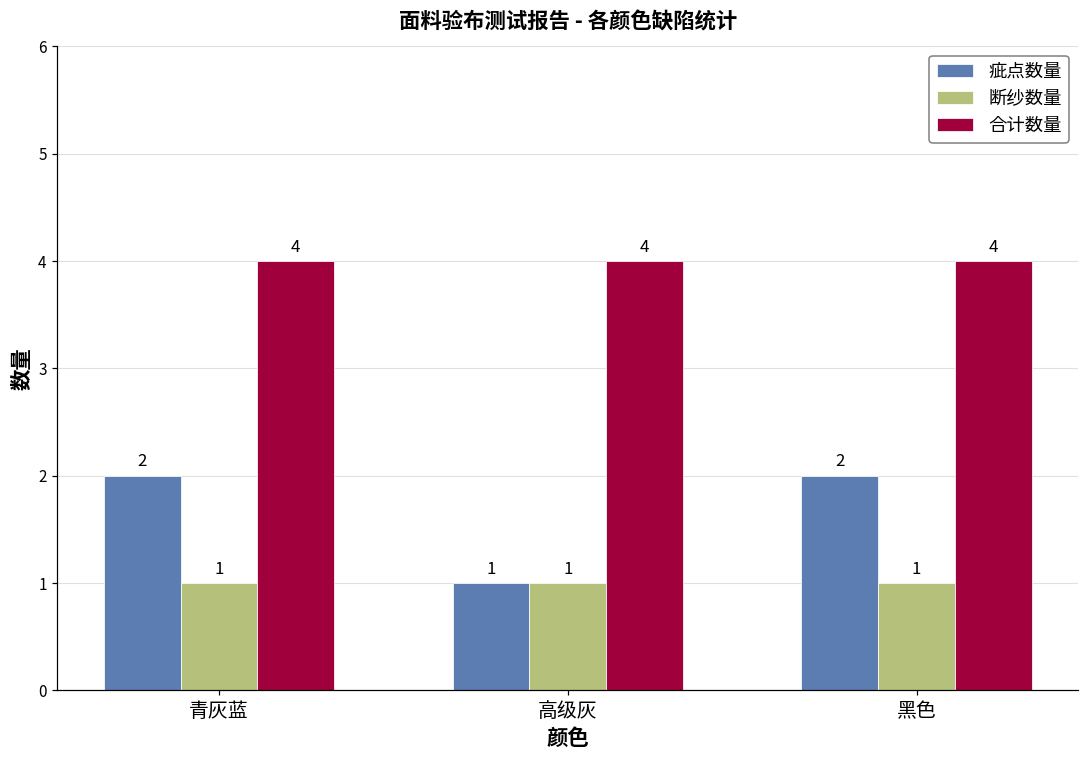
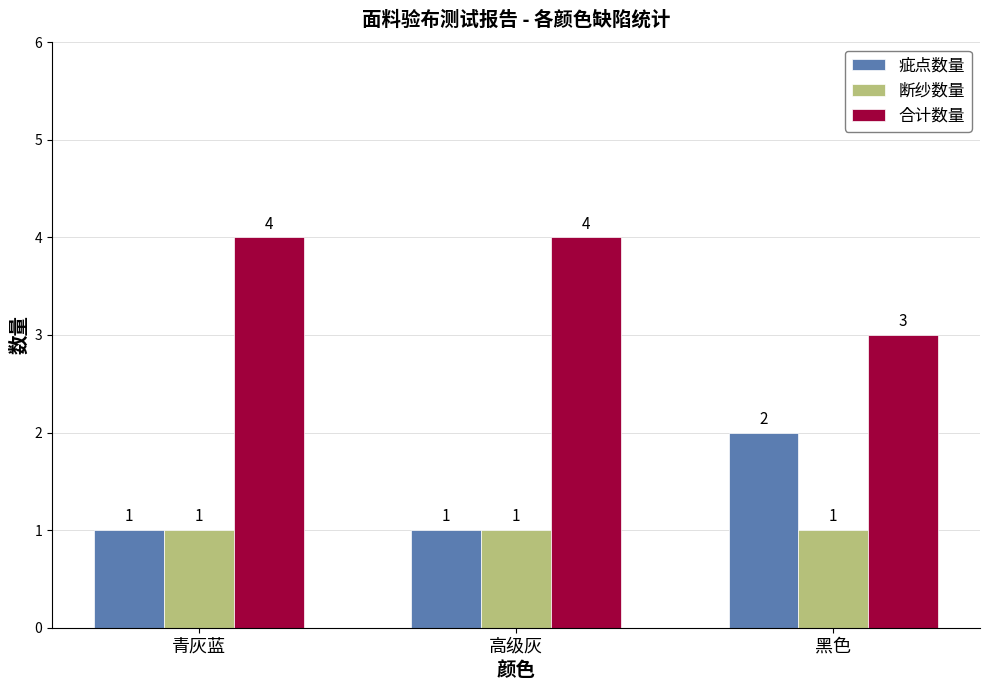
  {
    "疵点数量": {
-     "青灰蓝": 2,
+     "青灰蓝": 1,
      "高级灰": 1,
      "黑色": 2
    },
    "断纱数量": {
      "青灰蓝": 1,
      "高级灰": 1,
      "黑色": 1
    },
    "合计数量": {
      "青灰蓝": 4,
      "高级灰": 4,
-     "黑色": 4
+     "黑色": 3
    }
  }
